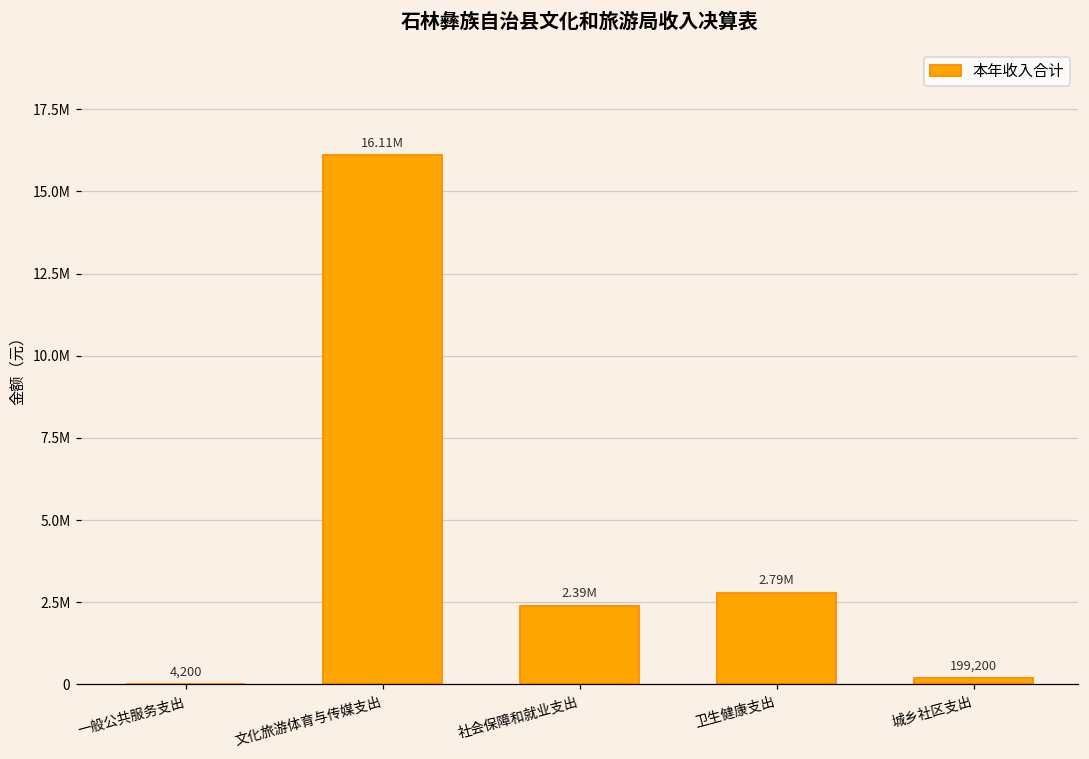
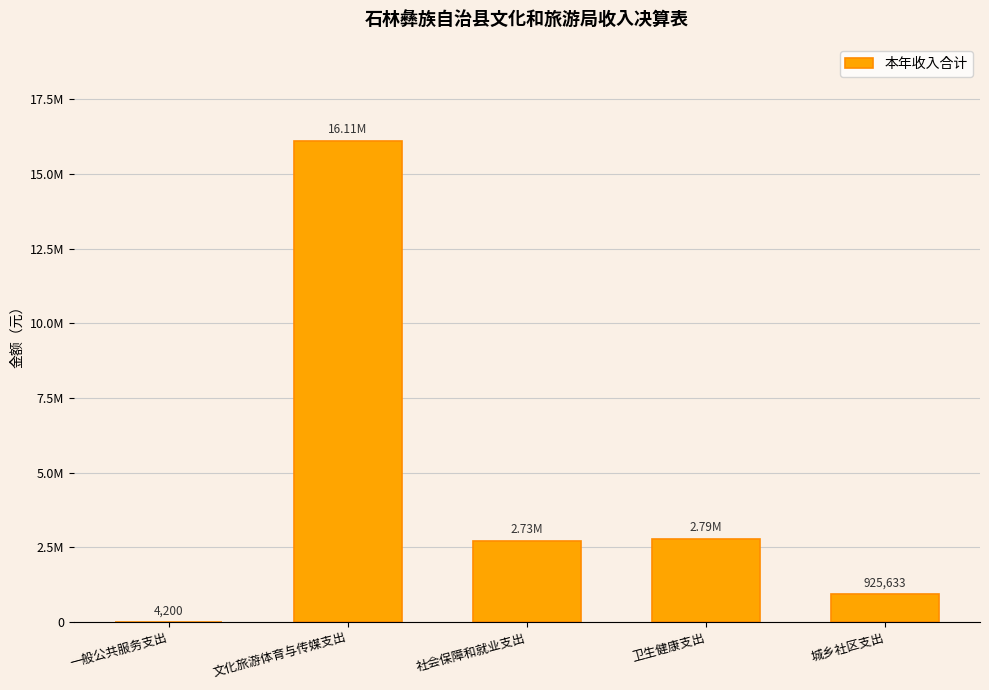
  {
    "一般公共服务支出": "4,200",
    "文化旅游体育与传媒支出": "16.11M",
-   "社会保障和就业支出": "2.39M",
+   "社会保障和就业支出": "2.73M",
    "卫生健康支出": "2.79M",
-   "城乡社区支出": "199,200"
+   "城乡社区支出": "925,633"
  }
